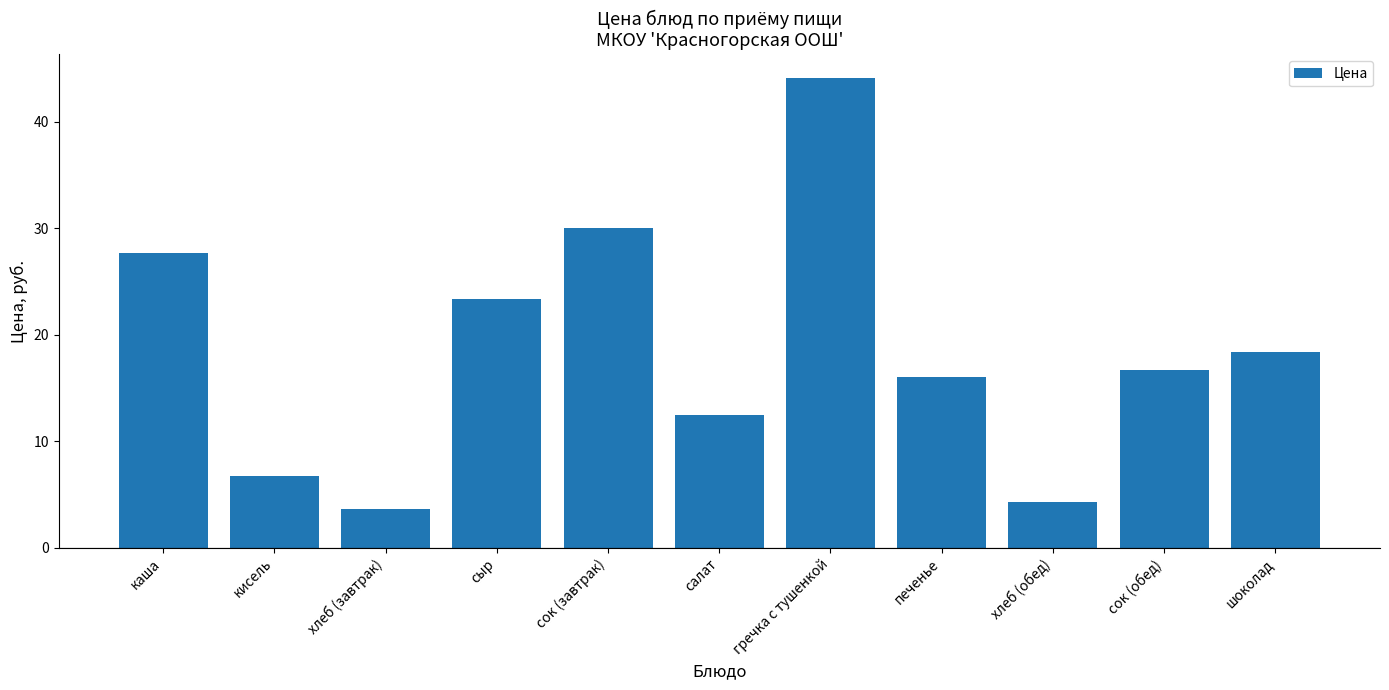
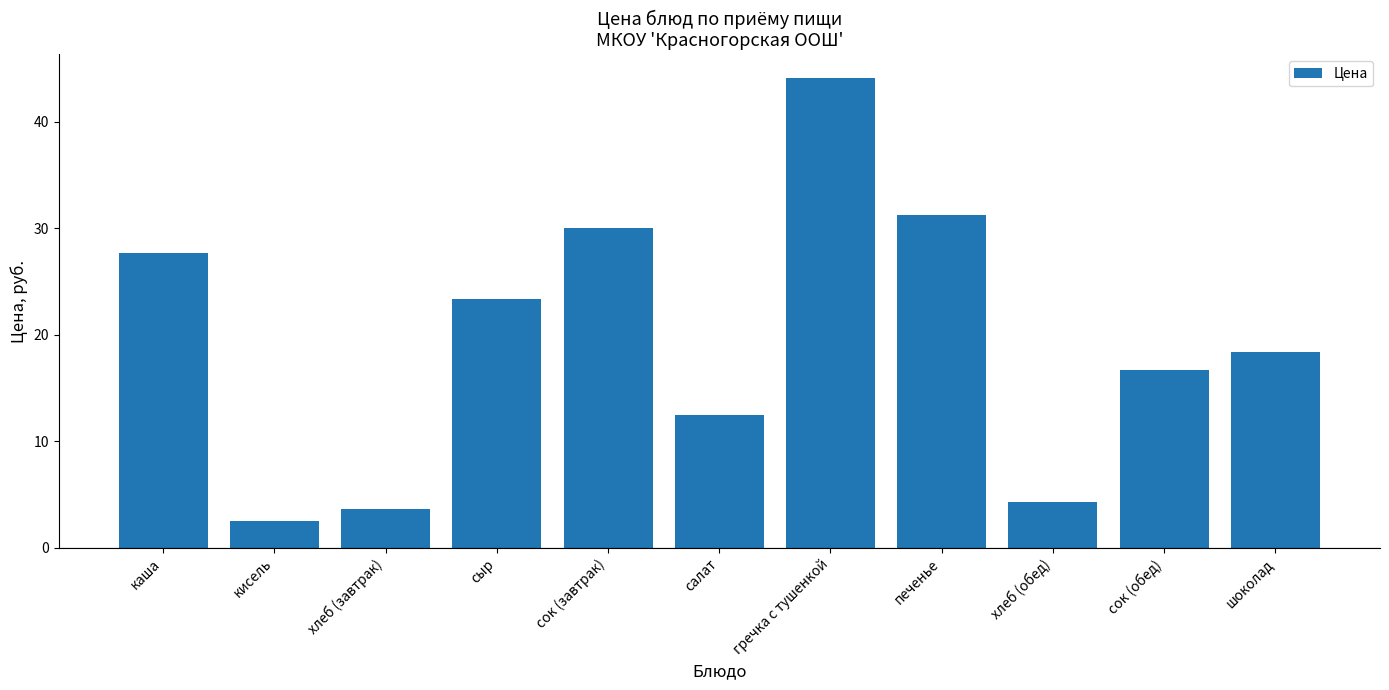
  {
    "каша": 27.6,
-   "кисель": 6.7,
+   "кисель": 2.5,
    "хлеб (завтрак)": 3.6,
    "сыр": 23.3,
    "сок (завтрак)": 30.0,
    "салат": 12.4,
    "гречка с тушенкой": 44.1,
-   "печенье": 16.0,
+   "печенье": 31.2,
    "хлеб (обед)": 4.3,
    "сок (обед)": 16.7,
    "шоколад": 18.4
  }
